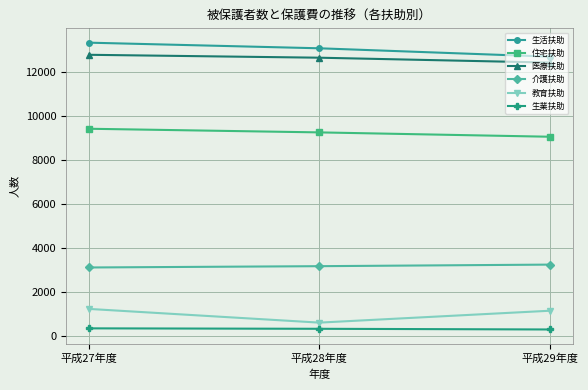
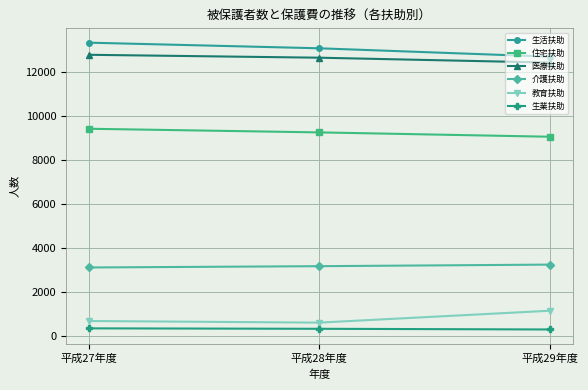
  {
    "教育扶助": {
-     "平成27年度": 1200,
+     "平成27年度": 700,
      "平成28年度": 600,
      "平成29年度": 1100
    }
  }
